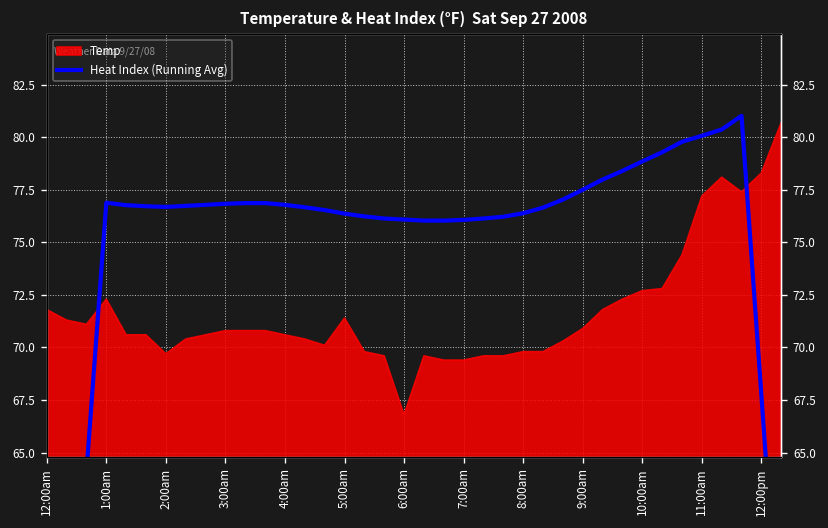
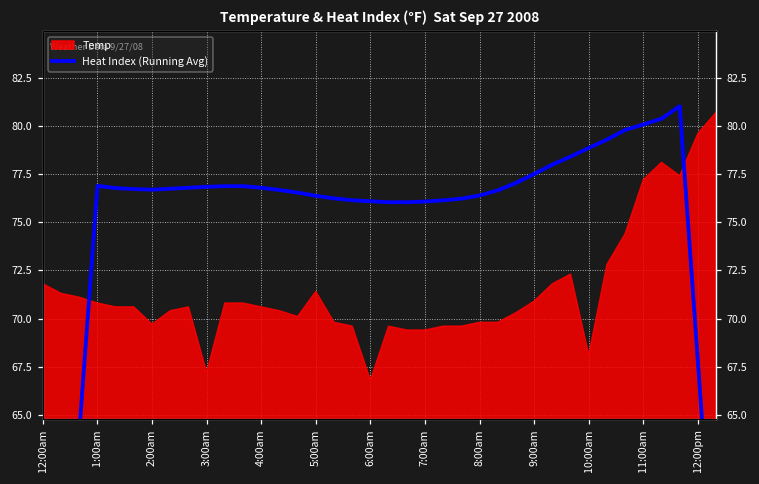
  {
    "Temp": {
      "12:00am": 71.8,
-     "1:00am": 72.3,
+     "1:00am": 70.8,
      "2:00am": 69.7,
-     "3:00am": 70.8,
+     "3:00am": 67.2,
      "4:00am": 70.6,
      "5:00am": 71.4,
      "6:00am": 66.8,
      "7:00am": 69.4,
      "8:00am": 69.8,
      "9:00am": 70.9,
-     "10:00am": 72.7,
+     "10:00am": 68.1,
      "11:00am": 77.2,
-     "12:00pm": 78.3
+     "12:00pm": 79.6
    },
    "Heat Index (Running Avg)": {
      "1:00am": 76.9,
      "2:00am": 76.7,
      "3:00am": 76.8,
      "4:00am": 76.8,
      "5:00am": 76.4,
      "6:00am": 76.1,
      "7:00am": 76.1,
      "8:00am": 76.4,
      "9:00am": 77.5,
      "10:00am": 78.9,
      "11:00am": 80.1,
      "12:00pm": 67.7
    }
  }
